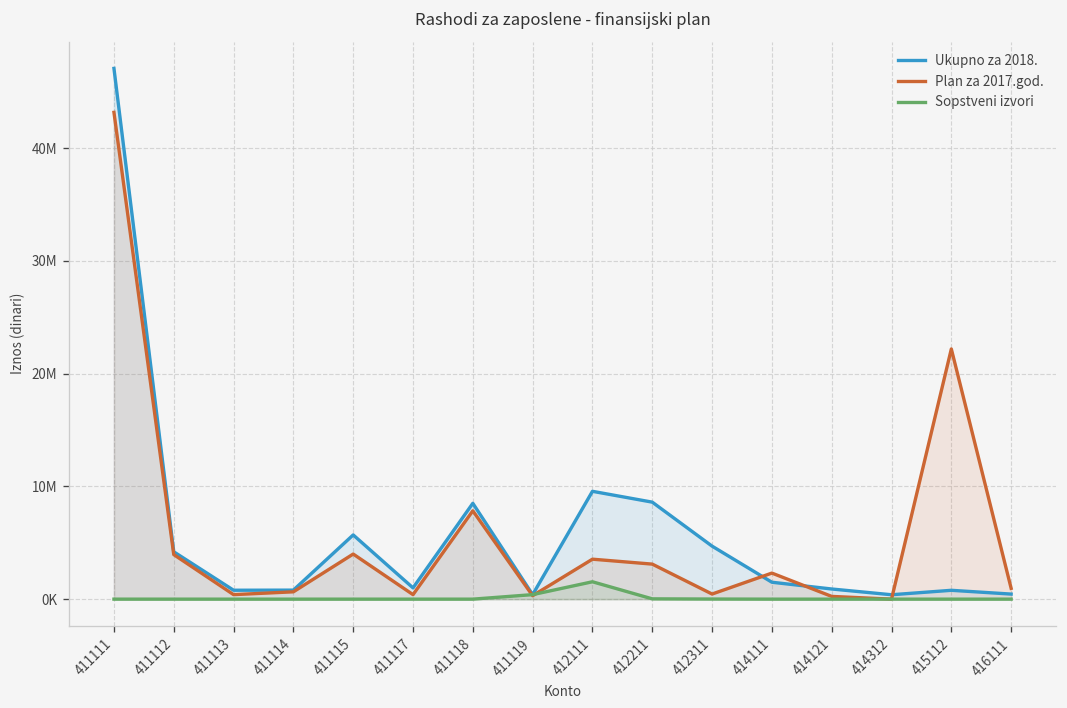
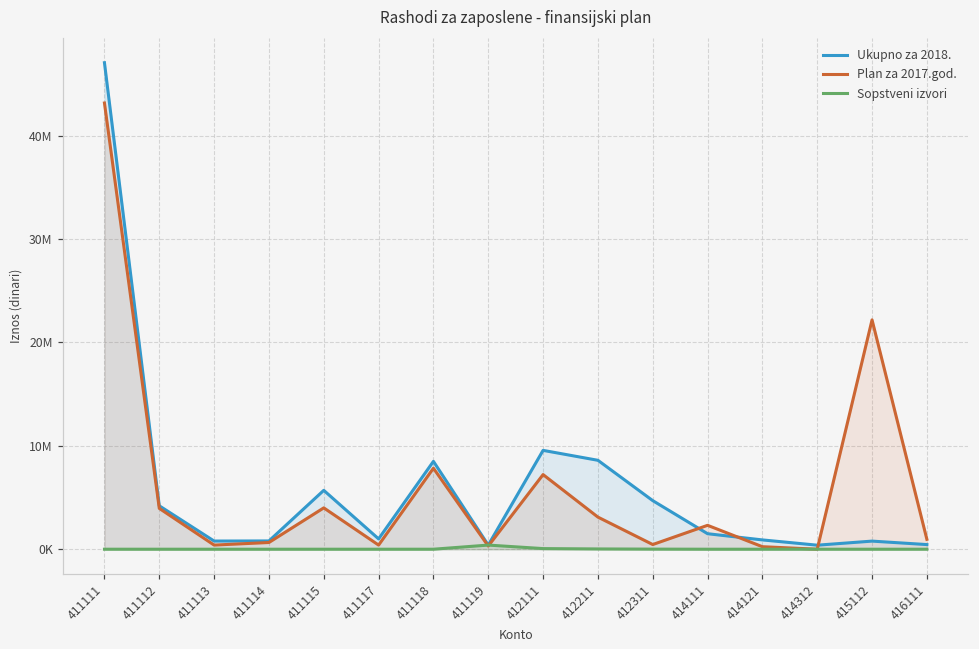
  {
    "Ukupno za 2018.": {
      "411111": 47000000,
      "411113": 1000000,
      "411115": 6000000,
      "411117": 1000000,
      "411118": 9000000,
      "412111": 10000000,
      "412211": 9000000,
      "412311": 5000000,
      "414111": 2000000,
      "414121": 1000000,
      "414312": 0,
      "415112": 1000000,
      "416111": 0
    },
    "Plan za 2017.god.": {
      "411111": 43000000,
      "411113": 0,
      "411115": 4000000,
      "411117": 0,
      "411118": 8000000,
-     "412111": 4000000,
+     "412111": 7000000,
      "412211": 3000000,
      "412311": 0,
      "414111": 2000000,
      "415112": 22000000,
      "416111": 1000000
    },
    "Sopstveni izvori": {
      "411111": 0,
      "411112": 0,
      "411113": 0,
      "411114": 0,
      "411115": 0,
      "411117": 0,
      "411118": 0,
-     "412111": 2000000,
+     "412111": 0,
      "412211": 0,
      "412311": 0,
      "414111": 0,
      "415112": 0,
      "416111": 0
    }
  }
